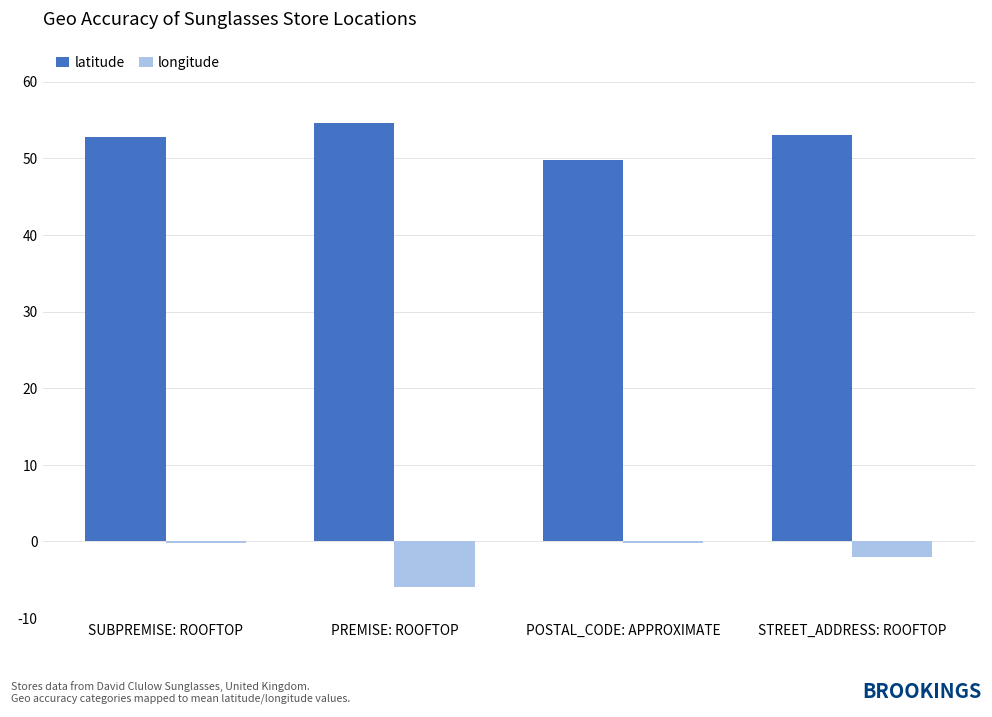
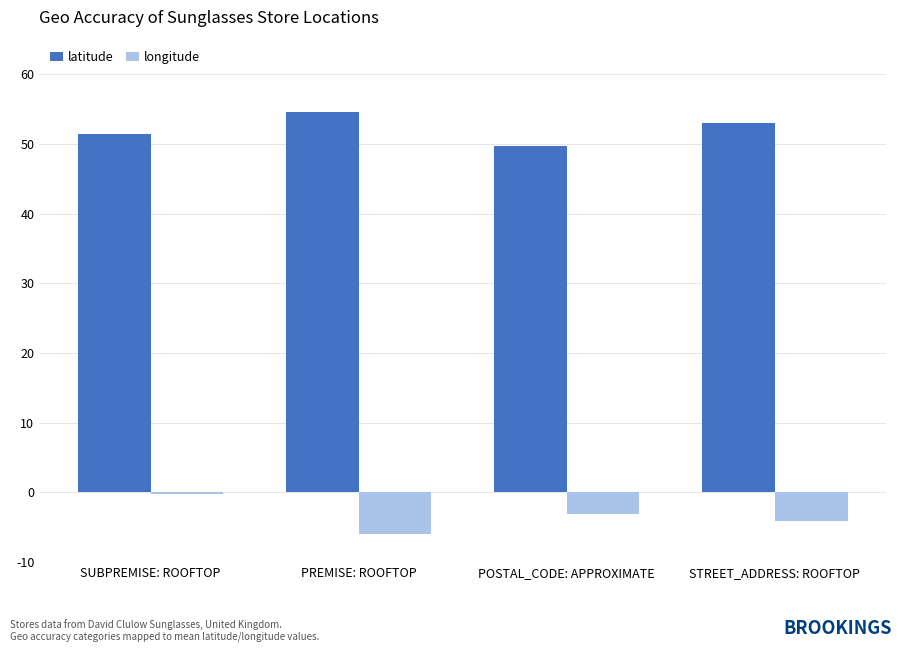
  {
    "latitude": {
-     "SUBPREMISE: ROOFTOP": 53,
+     "SUBPREMISE: ROOFTOP": 51,
      "PREMISE: ROOFTOP": 55,
      "POSTAL_CODE: APPROXIMATE": 50,
      "STREET_ADDRESS: ROOFTOP": 53
    },
    "longitude": {
      "PREMISE: ROOFTOP": -6,
-     "POSTAL_CODE: APPROXIMATE": 0,
-     "STREET_ADDRESS: ROOFTOP": -2
+     "POSTAL_CODE: APPROXIMATE": -3,
+     "STREET_ADDRESS: ROOFTOP": -4
    }
  }
